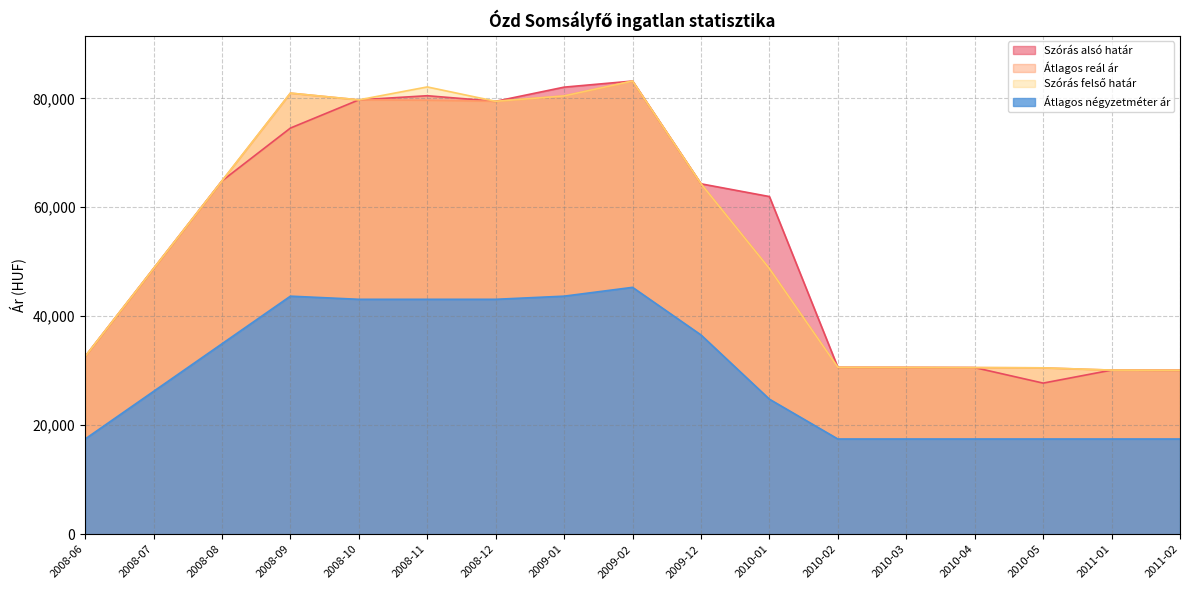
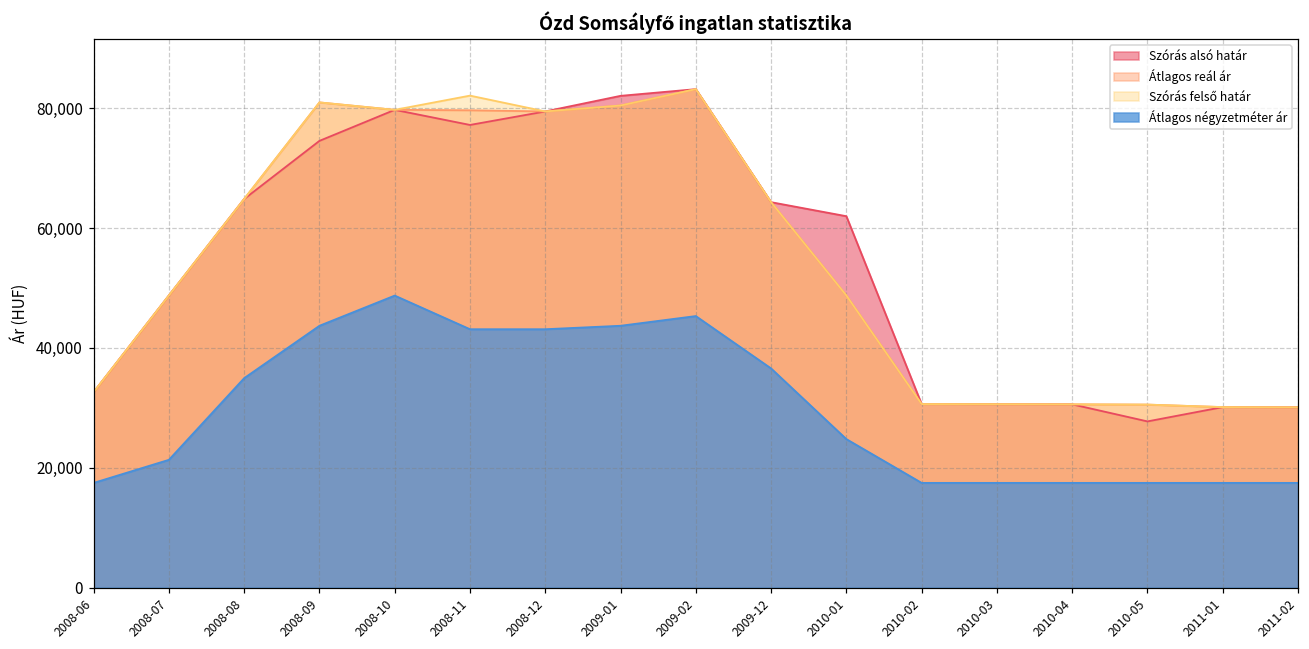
  {
    "Szórás alsó határ": {
      "2008-09": "75,000",
-     "2008-11": "80,000",
+     "2008-11": "77,000",
      "2009-01": "82,000",
      "2010-01": "62,000",
      "2010-05": "28,000"
    },
    "Átlagos négyzetméter ár": {
      "2008-06": "17,000",
-     "2008-07": "26,000",
+     "2008-07": "21,000",
      "2008-08": "35,000",
      "2008-09": "44,000",
-     "2008-10": "43,000",
+     "2008-10": "49,000",
      "2008-11": "43,000",
      "2008-12": "43,000",
      "2009-01": "44,000",
      "2009-02": "45,000",
      "2009-12": "37,000",
      "2010-01": "25,000",
      "2010-02": "17,000",
      "2010-03": "17,000",
      "2010-04": "17,000",
      "2010-05": "17,000",
      "2011-01": "17,000",
      "2011-02": "17,000"
    }
  }
